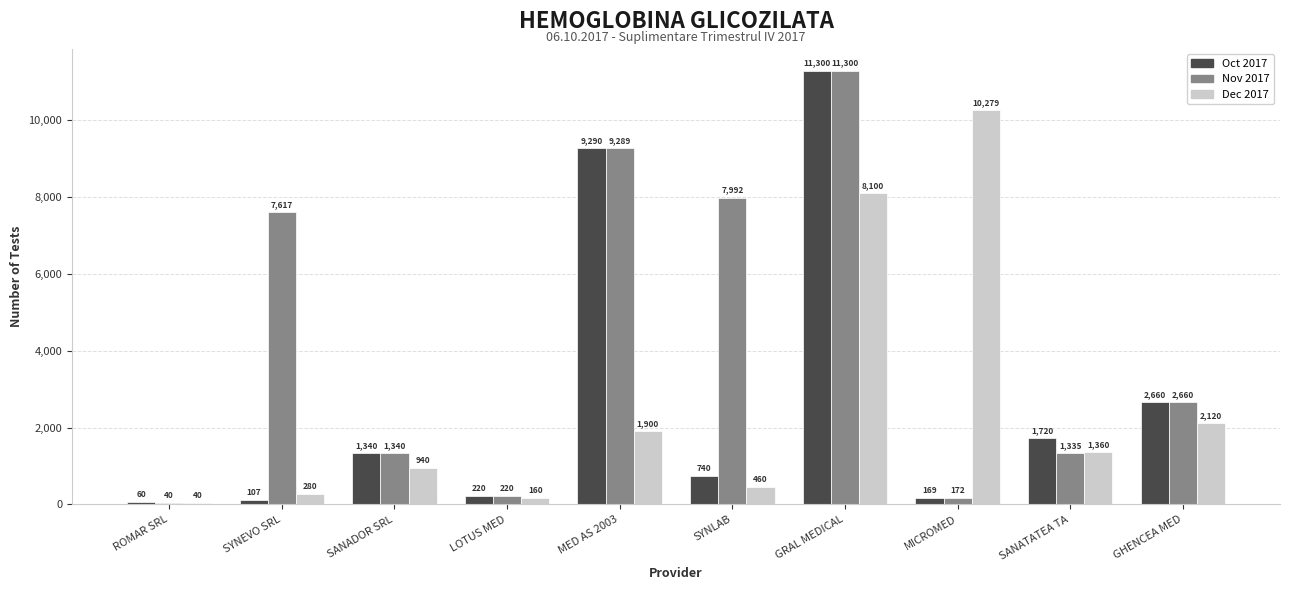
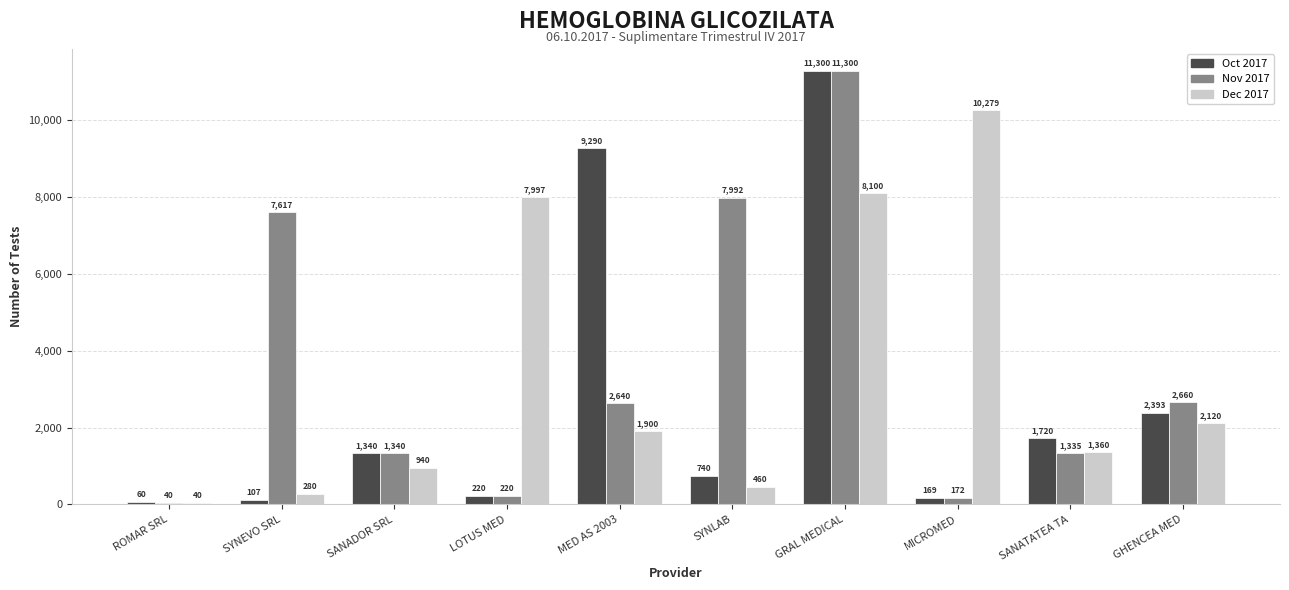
  {
    "Oct 2017": {
      "ROMAR SRL": "60",
      "SYNEVO SRL": "107",
      "SANADOR SRL": "1,340",
      "LOTUS MED": "220",
      "MED AS 2003": "9,290",
      "SYNLAB": "740",
      "GRAL MEDICAL": "11,300",
      "MICROMED": "169",
      "SANATATEA TA": "1,720",
-     "GHENCEA MED": "2,660"
+     "GHENCEA MED": "2,393"
    },
    "Nov 2017": {
      "ROMAR SRL": "40",
      "SYNEVO SRL": "7,617",
      "SANADOR SRL": "1,340",
      "LOTUS MED": "220",
-     "MED AS 2003": "9,289",
+     "MED AS 2003": "2,640",
      "SYNLAB": "7,992",
      "GRAL MEDICAL": "11,300",
      "MICROMED": "172",
      "SANATATEA TA": "1,335",
      "GHENCEA MED": "2,660"
    },
    "Dec 2017": {
      "ROMAR SRL": "40",
      "SYNEVO SRL": "280",
      "SANADOR SRL": "940",
-     "LOTUS MED": "160",
+     "LOTUS MED": "7,997",
      "MED AS 2003": "1,900",
      "SYNLAB": "460",
      "GRAL MEDICAL": "8,100",
      "MICROMED": "10,279",
      "SANATATEA TA": "1,360",
      "GHENCEA MED": "2,120"
    }
  }
